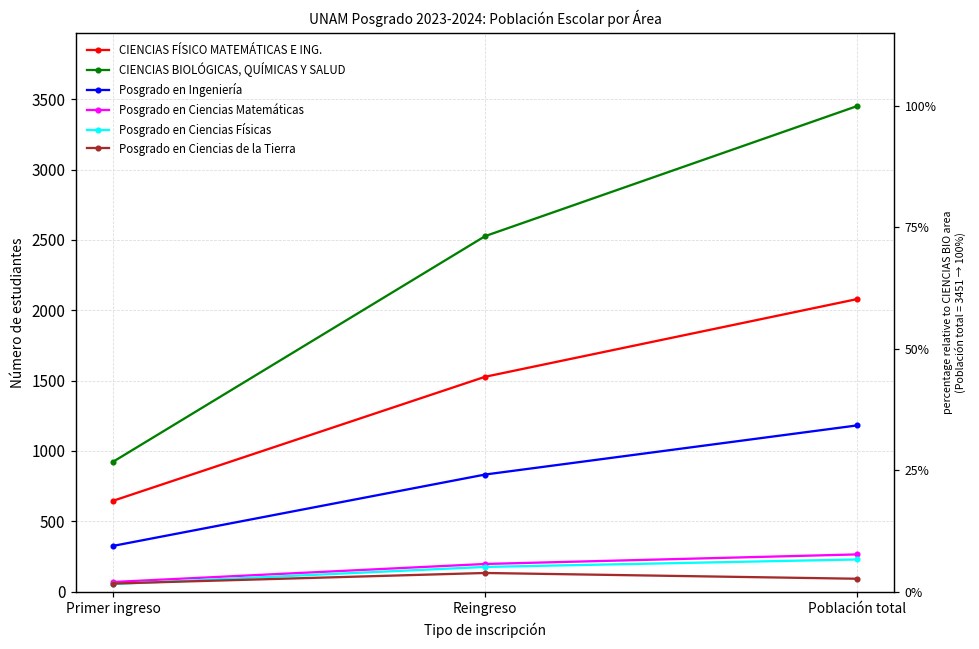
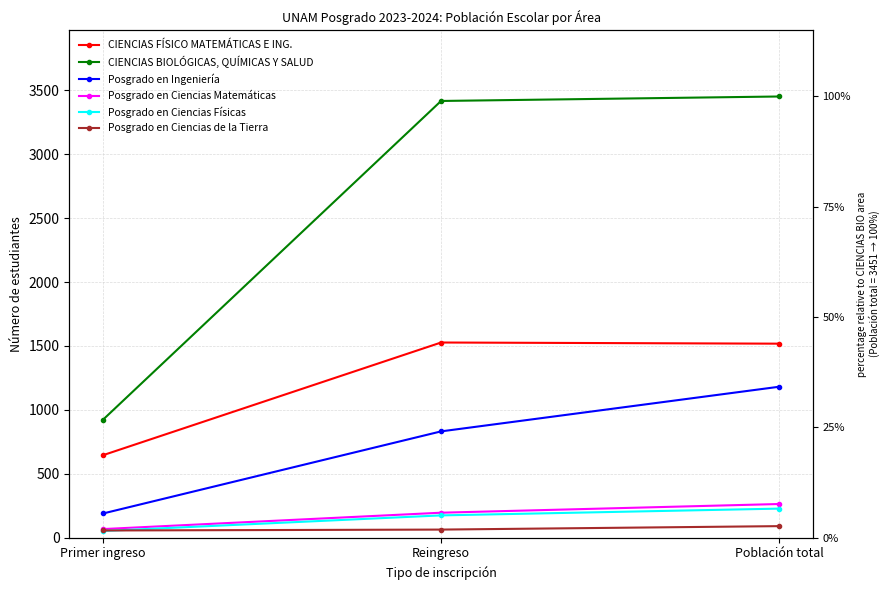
  {
    "CIENCIAS FÍSICO MATEMÁTICAS E ING.": {
      "Primer ingreso": 650,
      "Reingreso": 1530,
-     "Población total": 2080
+     "Población total": 1520
    },
    "CIENCIAS BIOLÓGICAS, QUÍMICAS Y SALUD": {
      "Primer ingreso": 920,
-     "Reingreso": 2530,
+     "Reingreso": 3420,
      "Población total": 3450
    },
    "Posgrado en Ingeniería": {
-     "Primer ingreso": 330,
+     "Primer ingreso": 190,
      "Reingreso": 830,
      "Población total": 1180
    },
    "Posgrado en Ciencias Matemáticas": {
      "Reingreso": 200,
      "Población total": 260
    },
    "Posgrado en Ciencias Físicas": {
      "Reingreso": 180,
      "Población total": 230
    },
    "Posgrado en Ciencias de la Tierra": {
-     "Reingreso": 130,
+     "Reingreso": 60,
      "Población total": 90
    }
  }
